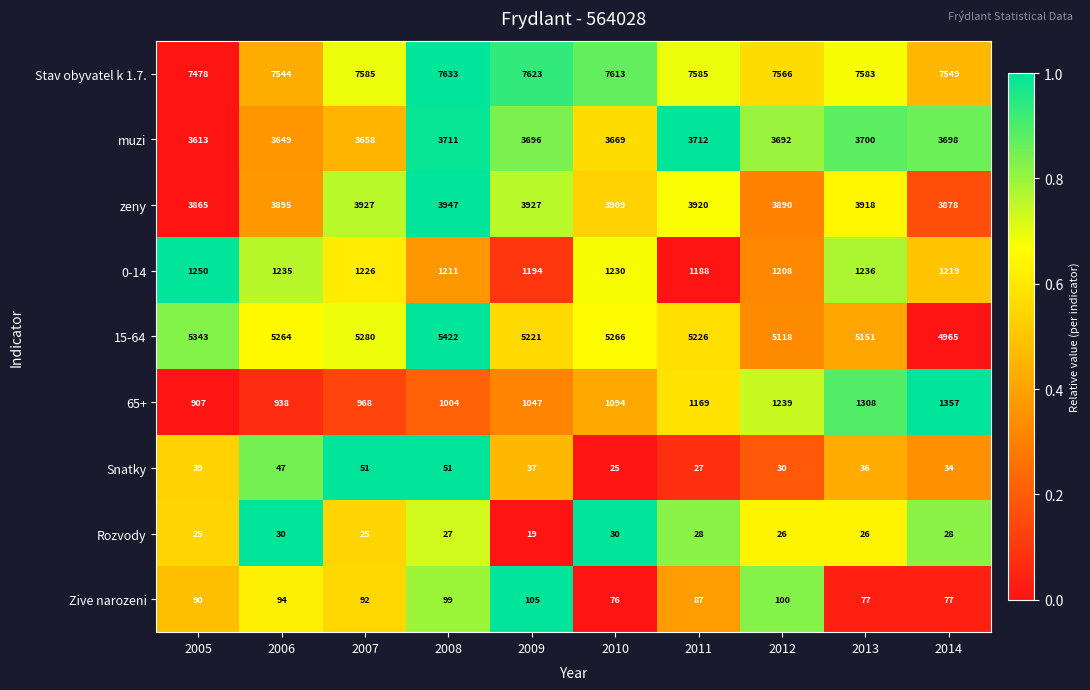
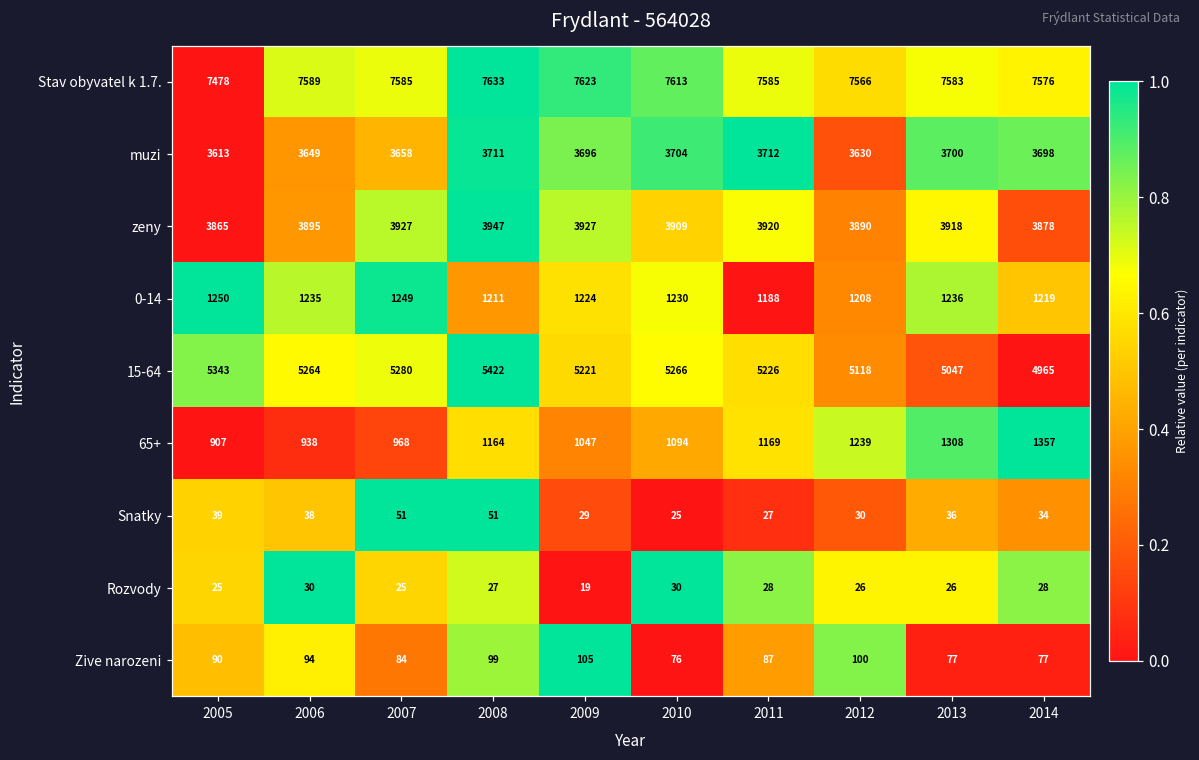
  {
    "Stav obyvatel k 1.7.": {
      "2005": 7478,
-     "2006": 7544,
+     "2006": 7589,
      "2007": 7585,
      "2008": 7633,
      "2009": 7623,
      "2010": 7613,
      "2011": 7585,
      "2012": 7566,
      "2013": 7583,
-     "2014": 7549
+     "2014": 7576
    },
    "muzi": {
      "2005": 3613,
      "2006": 3649,
      "2007": 3658,
      "2008": 3711,
      "2009": 3696,
-     "2010": 3669,
+     "2010": 3704,
      "2011": 3712,
-     "2012": 3692,
+     "2012": 3630,
      "2013": 3700,
      "2014": 3698
    },
    "zeny": {
      "2005": 3865,
      "2006": 3895,
      "2007": 3927,
      "2008": 3947,
      "2009": 3927,
      "2010": 3909,
      "2011": 3920,
      "2012": 3890,
      "2013": 3918,
      "2014": 3878
    },
    "0-14": {
      "2005": 1250,
      "2006": 1235,
-     "2007": 1226,
+     "2007": 1249,
      "2008": 1211,
-     "2009": 1194,
+     "2009": 1224,
      "2010": 1230,
      "2011": 1188,
      "2012": 1208,
      "2013": 1236,
      "2014": 1219
    },
    "15-64": {
      "2005": 5343,
      "2006": 5264,
      "2007": 5280,
      "2008": 5422,
      "2009": 5221,
      "2010": 5266,
      "2011": 5226,
      "2012": 5118,
-     "2013": 5151,
+     "2013": 5047,
      "2014": 4965
    },
    "65+": {
      "2005": 907,
      "2006": 938,
      "2007": 968,
-     "2008": 1004,
+     "2008": 1164,
      "2009": 1047,
      "2010": 1094,
      "2011": 1169,
      "2012": 1239,
      "2013": 1308,
      "2014": 1357
    },
    "Snatky": {
      "2005": 39,
-     "2006": 47,
+     "2006": 38,
      "2007": 51,
      "2008": 51,
-     "2009": 37,
+     "2009": 29,
      "2010": 25,
      "2011": 27,
      "2012": 30,
      "2013": 36,
      "2014": 34
    },
    "Rozvody": {
      "2005": 25,
      "2006": 30,
      "2007": 25,
      "2008": 27,
      "2009": 19,
      "2010": 30,
      "2011": 28,
      "2012": 26,
      "2013": 26,
      "2014": 28
    },
    "Zive narozeni": {
      "2005": 90,
      "2006": 94,
-     "2007": 92,
+     "2007": 84,
      "2008": 99,
      "2009": 105,
      "2010": 76,
      "2011": 87,
      "2012": 100,
      "2013": 77,
      "2014": 77
    }
  }
